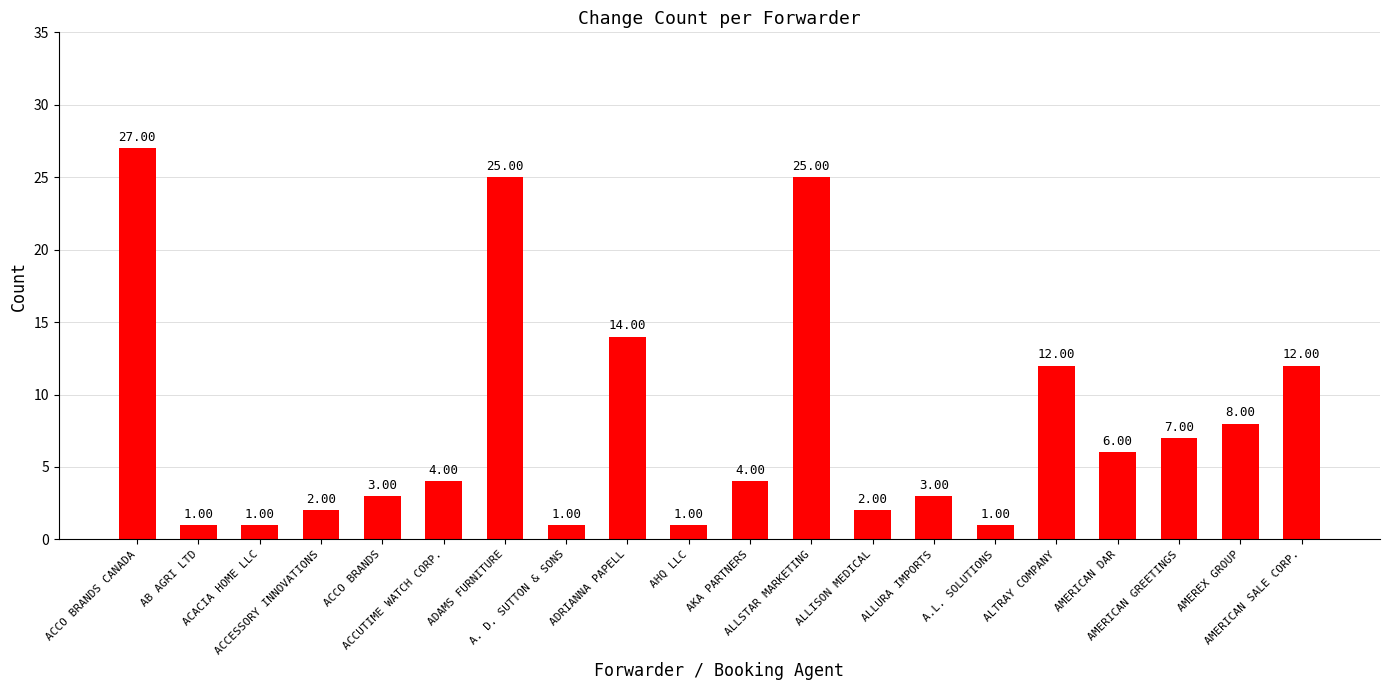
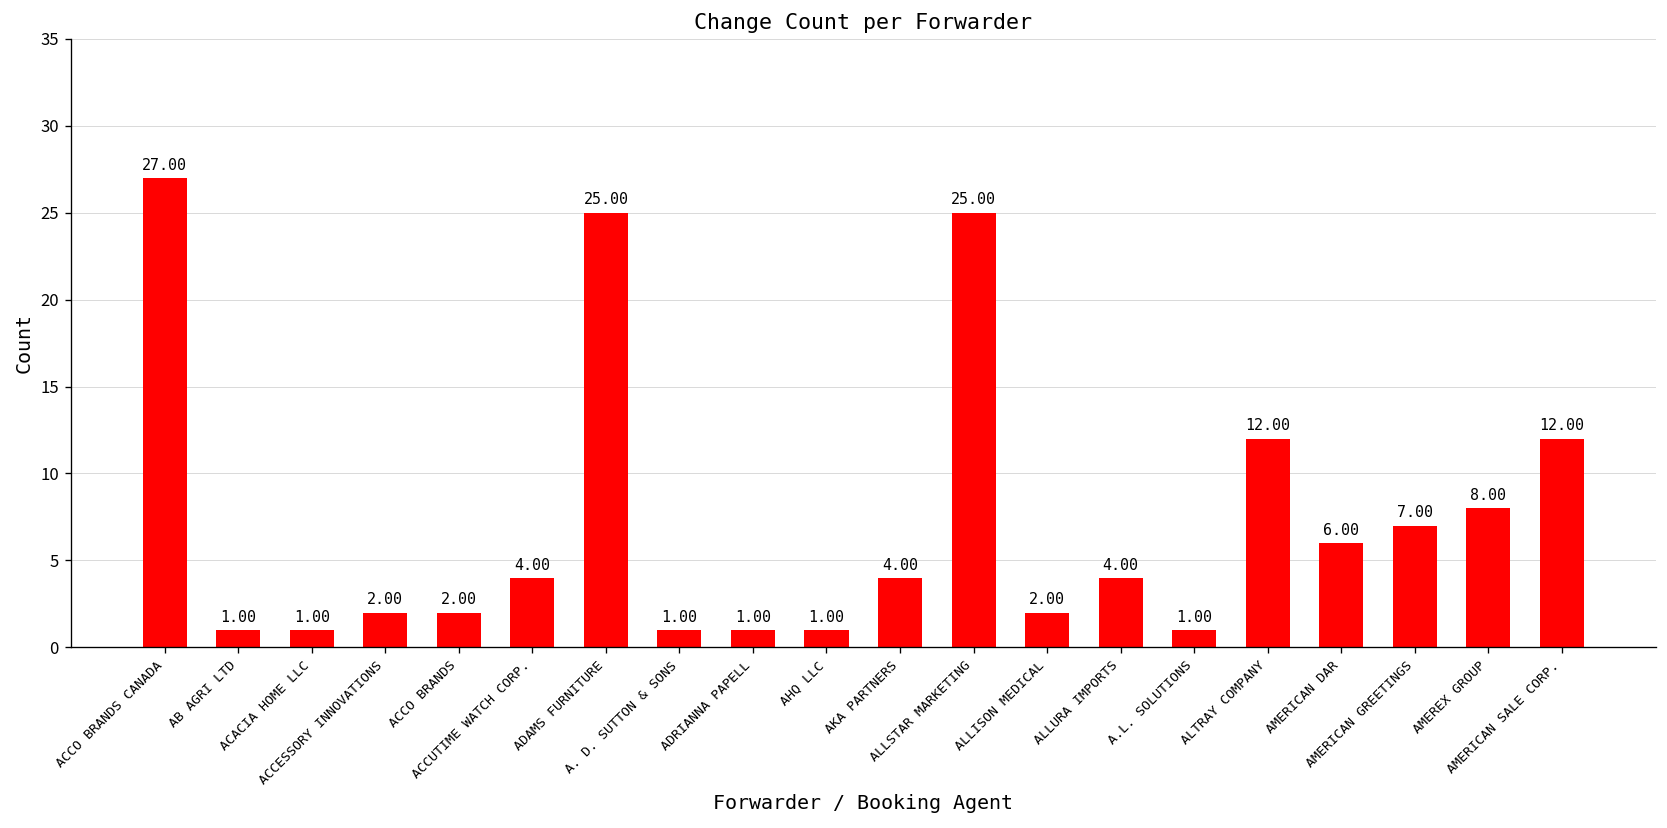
  {
    "ACCO BRANDS CANADA": 27.00,
    "AB AGRI LTD": 1.00,
    "ACACIA HOME LLC": 1.00,
    "ACCESSORY INNOVATIONS": 2.00,
-   "ACCO BRANDS": 3.00,
+   "ACCO BRANDS": 2.00,
    "ACCUTIME WATCH CORP.": 4.00,
    "ADAMS FURNITURE": 25.00,
    "A. D. SUTTON & SONS": 1.00,
-   "ADRIANNA PAPELL": 14.00,
+   "ADRIANNA PAPELL": 1.00,
    "AHQ LLC": 1.00,
    "AKA PARTNERS": 4.00,
    "ALLSTAR MARKETING": 25.00,
    "ALLISON MEDICAL": 2.00,
-   "ALLURA IMPORTS": 3.00,
+   "ALLURA IMPORTS": 4.00,
    "A.L. SOLUTIONS": 1.00,
    "ALTRAY COMPANY": 12.00,
    "AMERICAN DAR": 6.00,
    "AMERICAN GREETINGS": 7.00,
    "AMEREX GROUP": 8.00,
    "AMERICAN SALE CORP.": 12.00
  }
